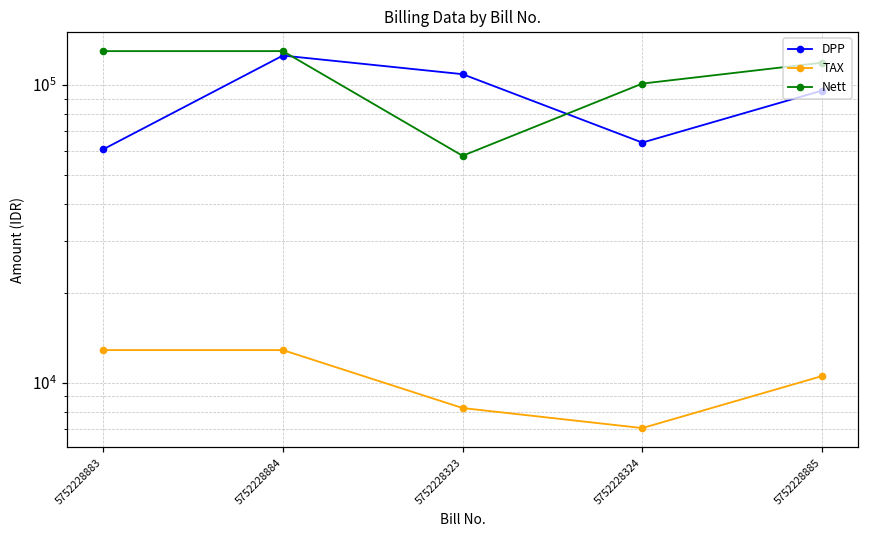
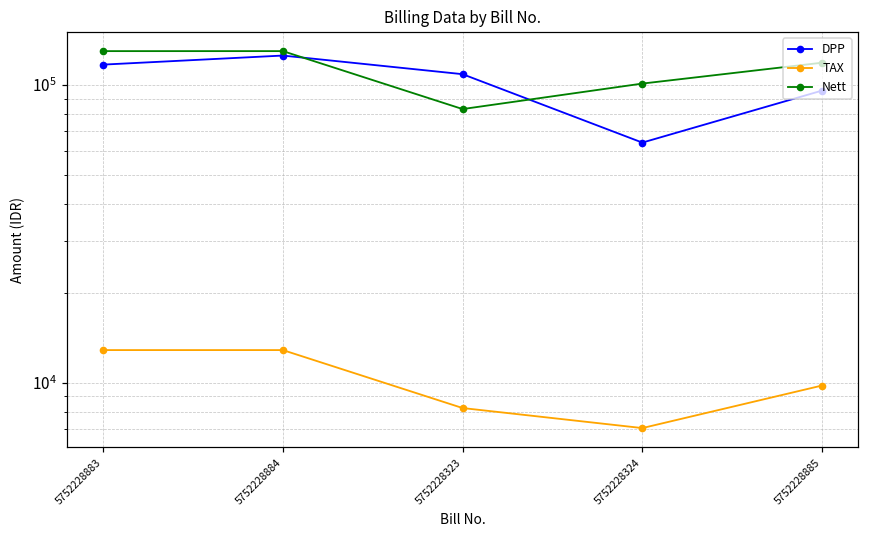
  {
    "DPP": {
-     "5752228883": 61000,
+     "5752228883": 117000,
      "5752228884": 130000,
      "5752228323": 109000,
      "5752228324": 64000
    },
    "TAX": {
      "5752228883": 13000,
      "5752228884": 13000,
      "5752228323": 8200,
      "5752228324": 7000,
-     "5752228885": 10500
+     "5752228885": 9800
    },
    "Nett": {
      "5752228883": 130000,
      "5752228884": 130000,
-     "5752228323": 58000,
+     "5752228323": 83000,
      "5752228324": 101000
    }
  }
